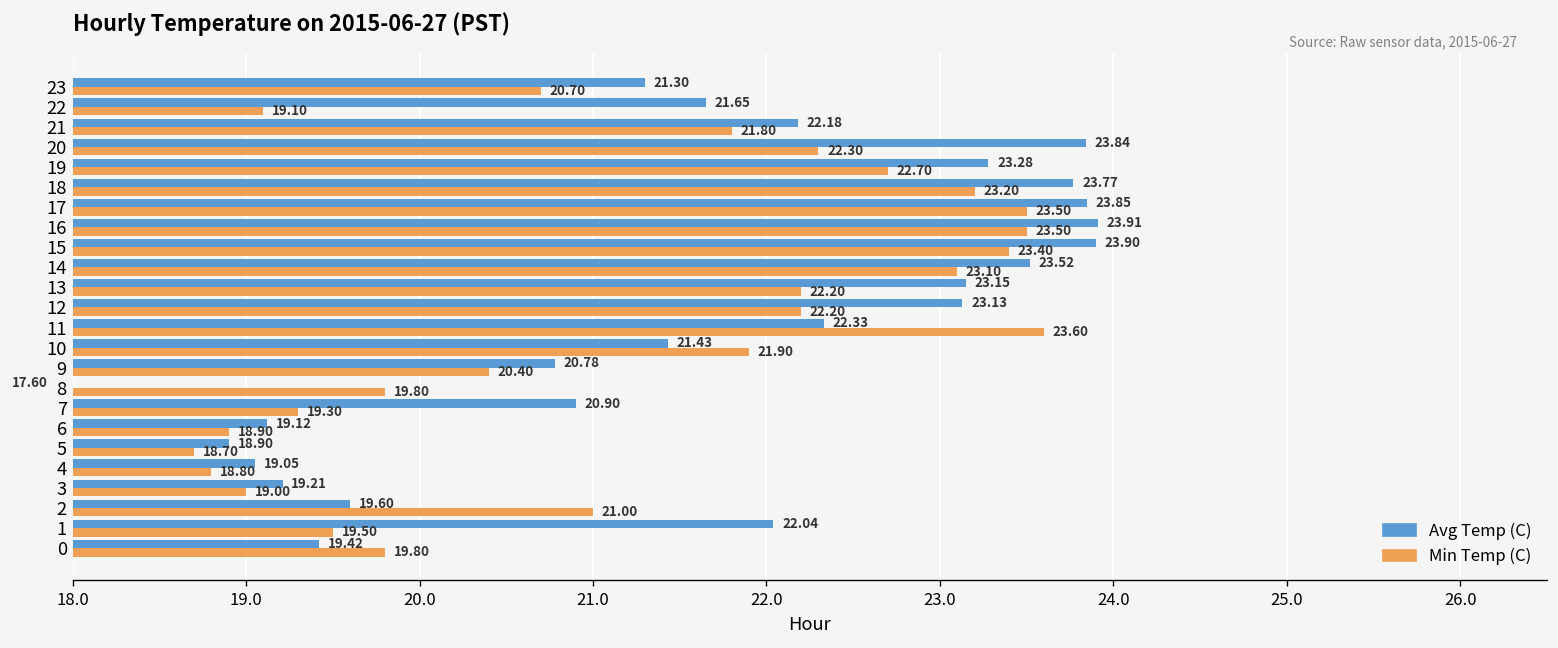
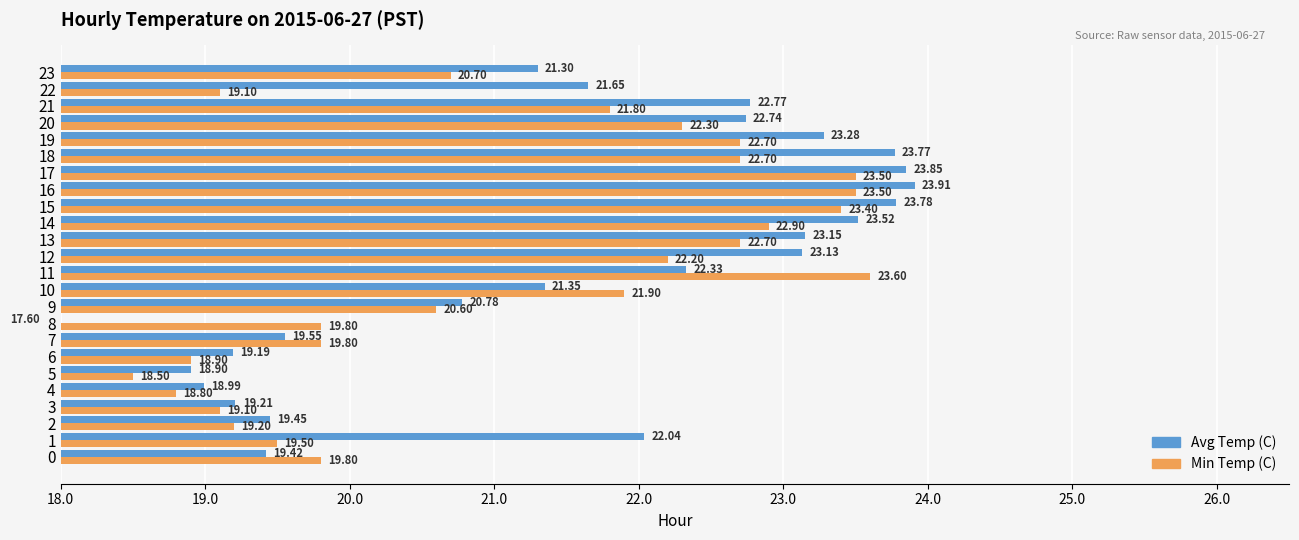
  {
    "Avg Temp (C)": {
      "23": 21.30,
      "22": 21.65,
-     "21": 22.18,
-     "20": 23.84,
+     "21": 22.77,
+     "20": 22.74,
      "19": 23.28,
      "18": 23.77,
      "17": 23.85,
      "16": 23.91,
-     "15": 23.90,
+     "15": 23.78,
      "14": 23.52,
      "12": 23.13,
      "11": 22.33,
-     "10": 21.43,
+     "10": 21.35,
      "9": 20.78,
-     "7": 20.90,
-     "6": 19.12,
-     "4": 19.05,
+     "7": 19.55,
+     "6": 19.19,
+     "4": 18.99,
      "3": 19.21,
-     "2": 19.60,
+     "2": 19.45,
      "1": 22.04
    },
    "Min Temp (C)": {
      "23": 20.70,
      "22": 19.10,
      "21": 21.80,
      "20": 22.30,
      "19": 22.70,
-     "18": 23.20,
+     "18": 22.70,
      "17": 23.50,
      "16": 23.50,
      "15": 23.40,
-     "14": 23.10,
-     "13": 22.20,
+     "14": 22.90,
+     "13": 22.70,
      "12": 22.20,
      "11": 23.60,
      "10": 21.90,
-     "9": 20.40,
+     "9": 20.60,
      "8": 19.80,
-     "7": 19.30,
-     "5": 18.70,
+     "7": 19.80,
+     "5": 18.50,
      "4": 18.80,
-     "3": 19.00,
-     "2": 21.00,
+     "3": 19.10,
+     "2": 19.20,
      "0": 19.80
    }
  }
